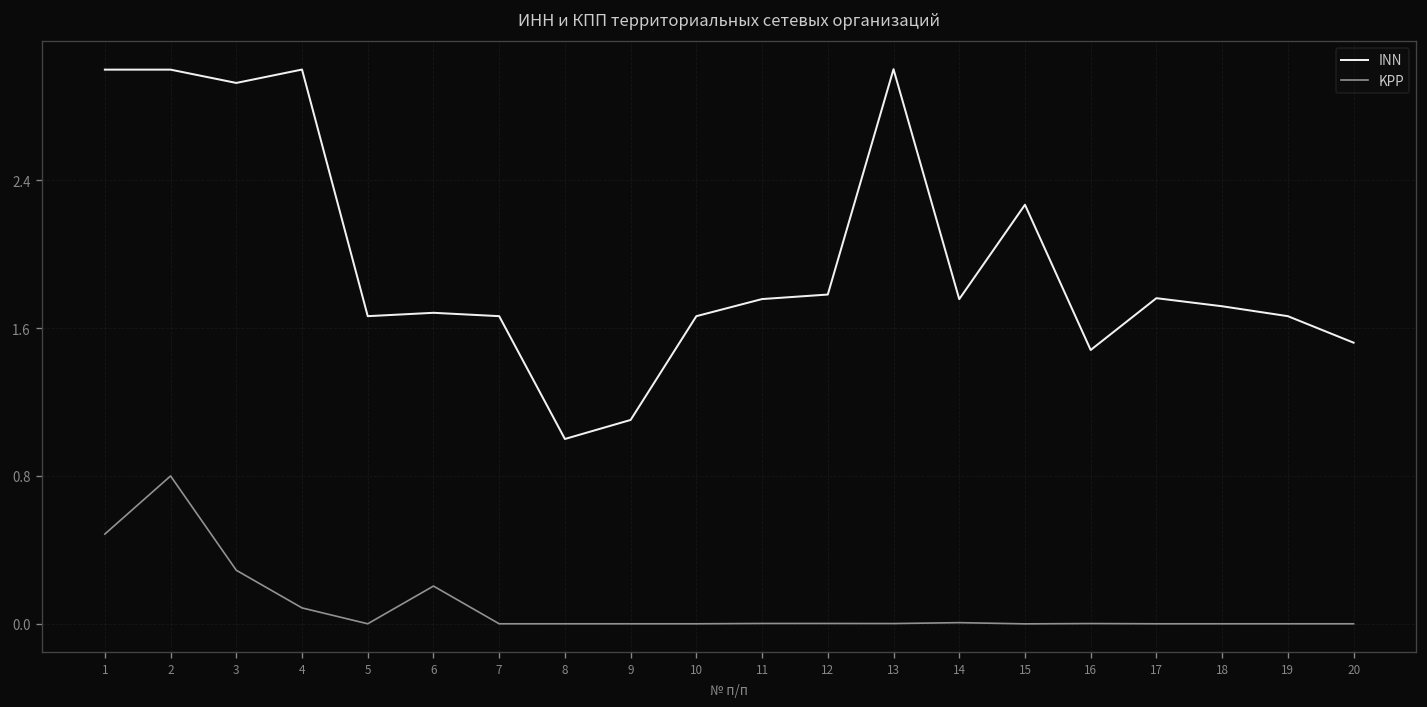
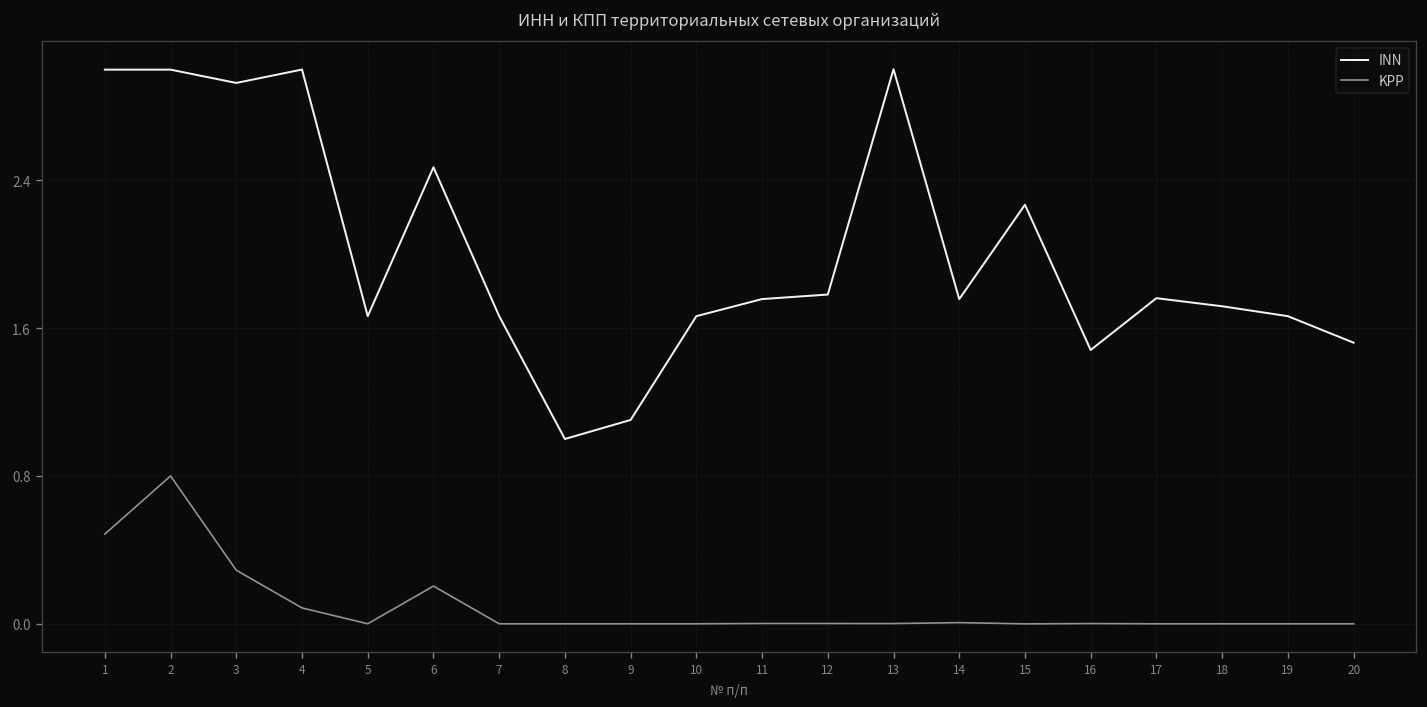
  {
    "INN": {
      "1": 3.00,
      "2": 3.00,
      "3": 2.93,
      "4": 3.00,
      "5": 1.66,
-     "6": 1.68,
+     "6": 2.47,
      "7": 1.66,
      "8": 1.00,
      "9": 1.10,
      "10": 1.66,
      "11": 1.76,
      "12": 1.78,
      "13": 3.00,
      "14": 1.76,
      "15": 2.27,
      "16": 1.48,
      "17": 1.76,
      "18": 1.72,
      "19": 1.66,
      "20": 1.52
    },
    "KPP": {
      "1": 0.49,
      "2": 0.80,
      "3": 0.29,
      "4": 0.09,
      "5": 0.00,
      "6": 0.20,
      "7": 0.00,
      "8": 0.00,
      "9": 0.00,
      "10": 0.00,
      "11": 0.00,
      "12": 0.00,
      "13": 0.00,
      "14": 0.01,
      "15": 0.00,
      "16": 0.00,
      "17": 0.00,
      "18": 0.00,
      "19": 0.00,
      "20": 0.00
    }
  }
